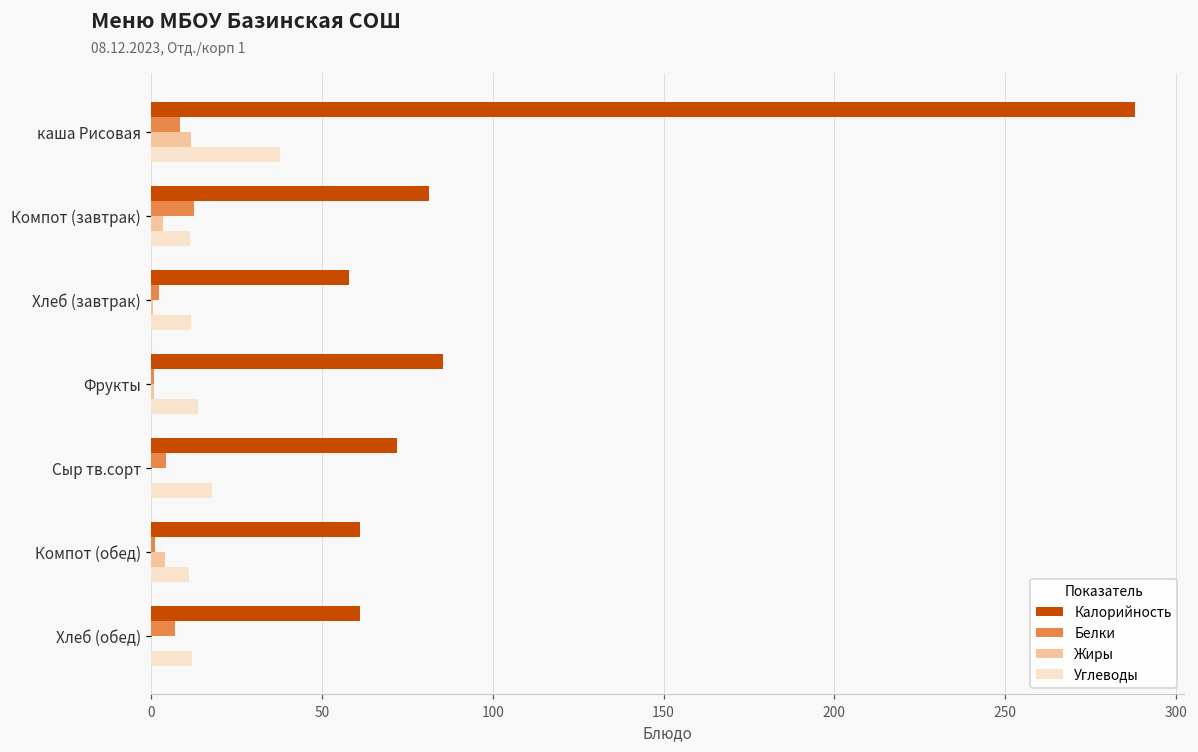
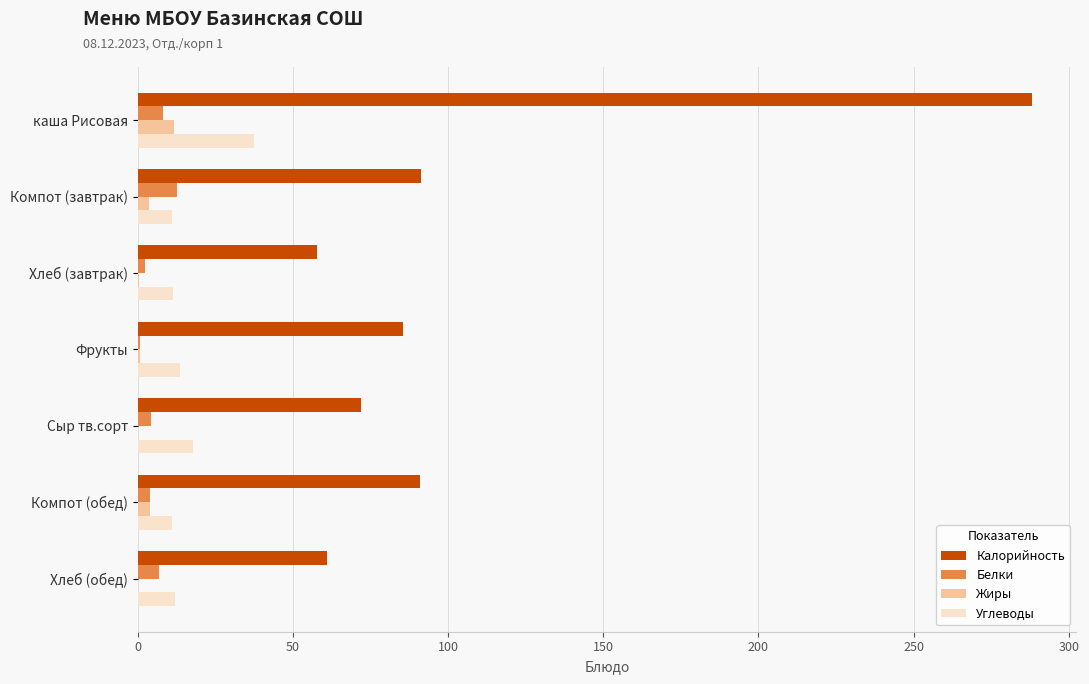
  {
    "Калорийность": {
      "каша Рисовая": 288,
-     "Компот (завтрак)": 81,
+     "Компот (завтрак)": 91,
      "Хлеб (завтрак)": 58,
      "Фрукты": 85,
      "Сыр тв.сорт": 72,
-     "Компот (обед)": 61,
+     "Компот (обед)": 91,
      "Хлеб (обед)": 61
    },
    "Белки": {
      "каша Рисовая": 8,
      "Компот (завтрак)": 13,
      "Хлеб (завтрак)": 2,
      "Сыр тв.сорт": 4,
-     "Компот (обед)": 1,
+     "Компот (обед)": 4,
      "Хлеб (обед)": 7
    }
  }
